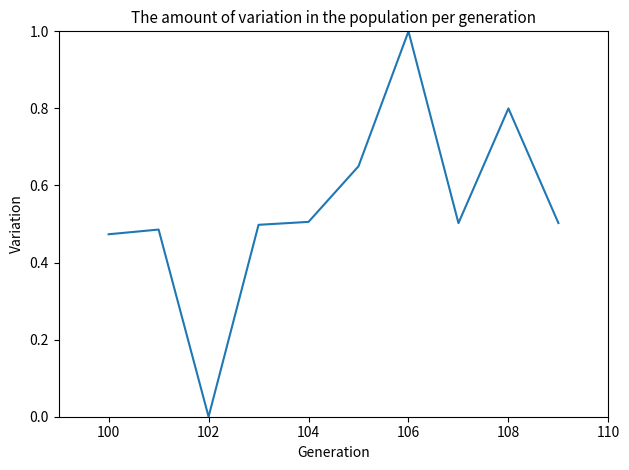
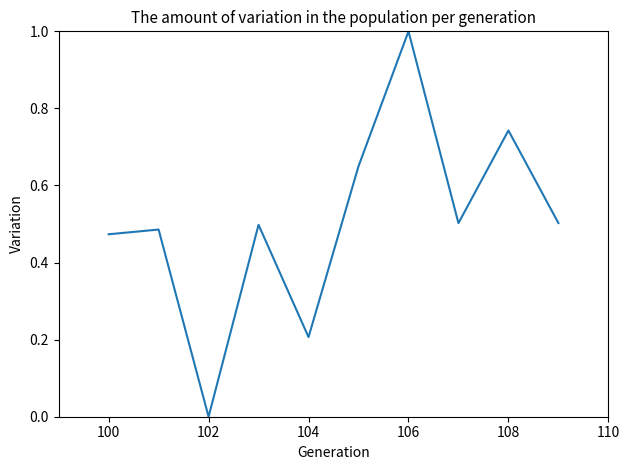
  {
    "100": 0.47,
    "102": 0.00,
-   "104": 0.51,
+   "104": 0.21,
    "106": 1.00,
-   "108": 0.80
+   "108": 0.74
  }
